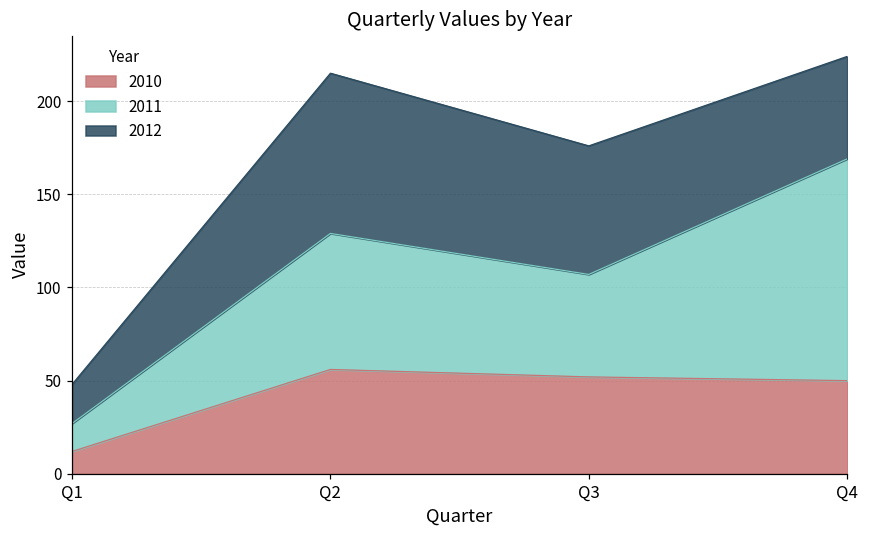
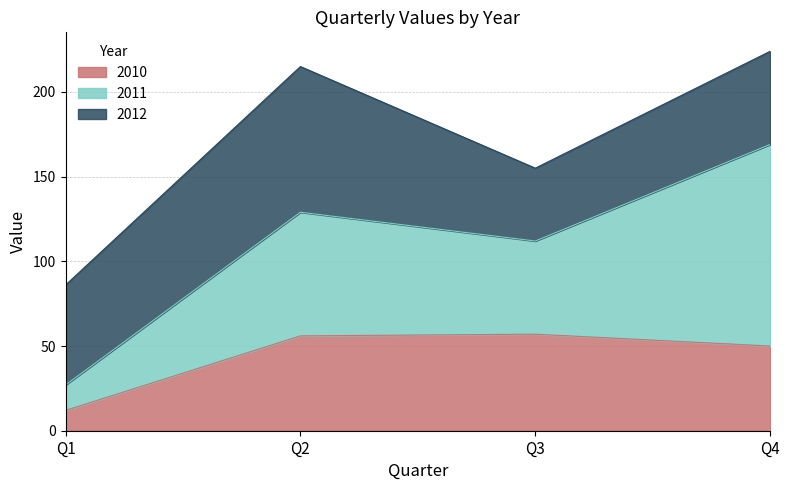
  {
    "2010": {
      "Q1": 12,
      "Q2": 56,
-     "Q3": 52,
+     "Q3": 57,
      "Q4": 50
    },
    "2011": {
      "Q1": 15,
      "Q2": 73,
      "Q3": 55,
      "Q4": 119
    },
    "2012": {
-     "Q1": 21,
+     "Q1": 59,
      "Q2": 86,
-     "Q3": 69,
+     "Q3": 43,
      "Q4": 55
    }
  }
